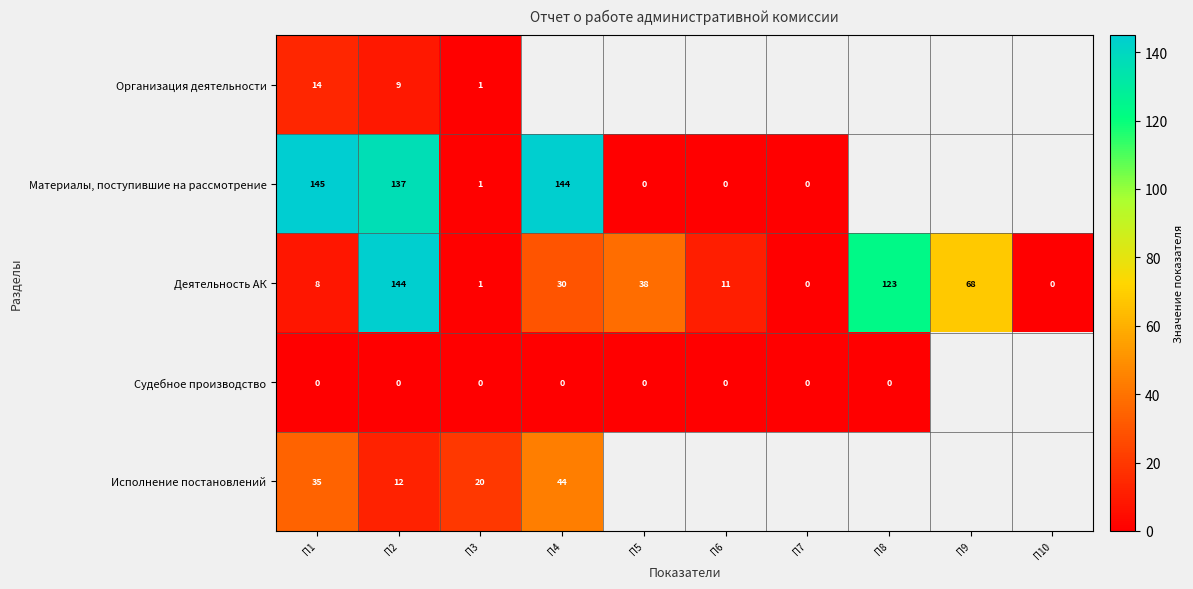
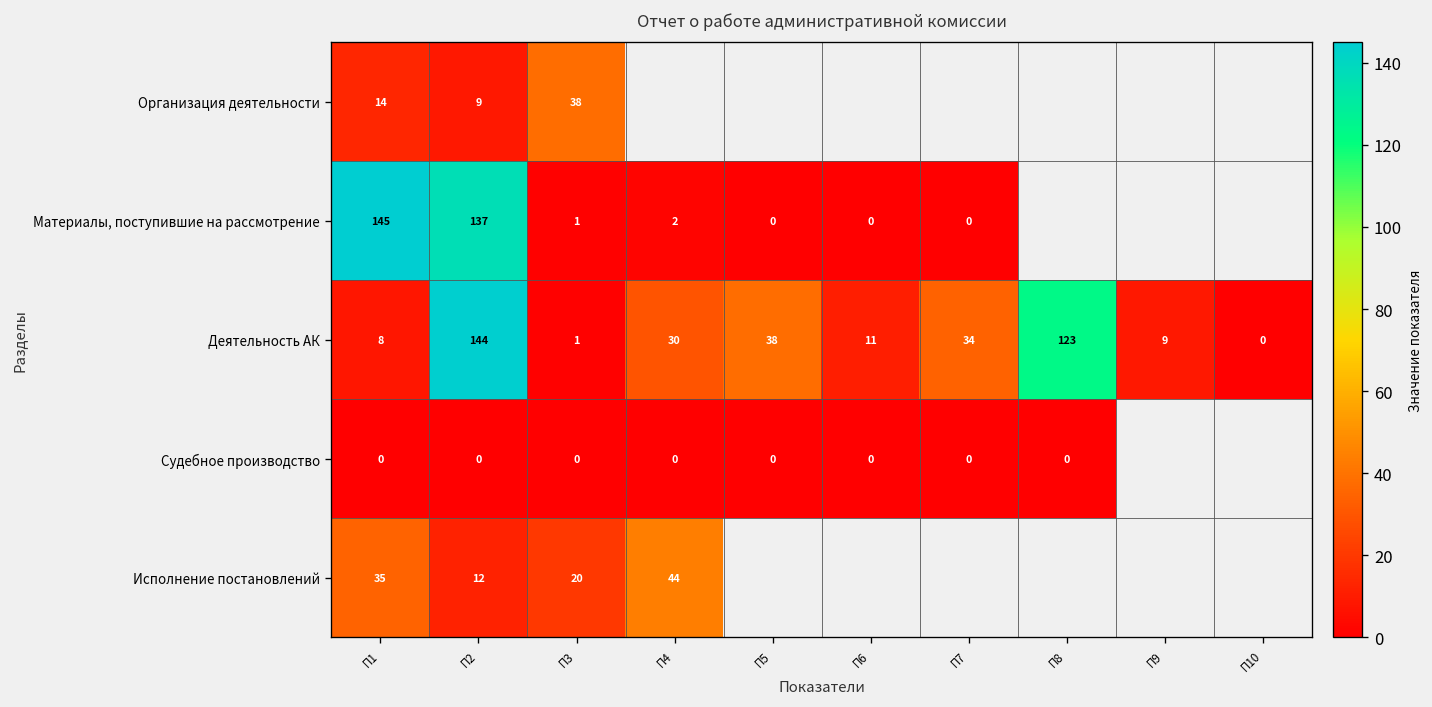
  {
    "Организация деятельности": {
      "П1": 14,
      "П2": 9,
-     "П3": 1
+     "П3": 38
    },
    "Материалы, поступившие на рассмотрение": {
      "П1": 145,
      "П2": 137,
      "П3": 1,
-     "П4": 144,
+     "П4": 2,
      "П5": 0,
      "П6": 0,
      "П7": 0
    },
    "Деятельность АК": {
      "П1": 8,
      "П2": 144,
      "П3": 1,
      "П4": 30,
      "П5": 38,
      "П6": 11,
-     "П7": 0,
+     "П7": 34,
      "П8": 123,
-     "П9": 68,
+     "П9": 9,
      "П10": 0
    },
    "Судебное производство": {
      "П1": 0,
      "П2": 0,
      "П3": 0,
      "П4": 0,
      "П5": 0,
      "П6": 0,
      "П7": 0,
      "П8": 0
    },
    "Исполнение постановлений": {
      "П1": 35,
      "П2": 12,
      "П3": 20,
      "П4": 44
    }
  }
